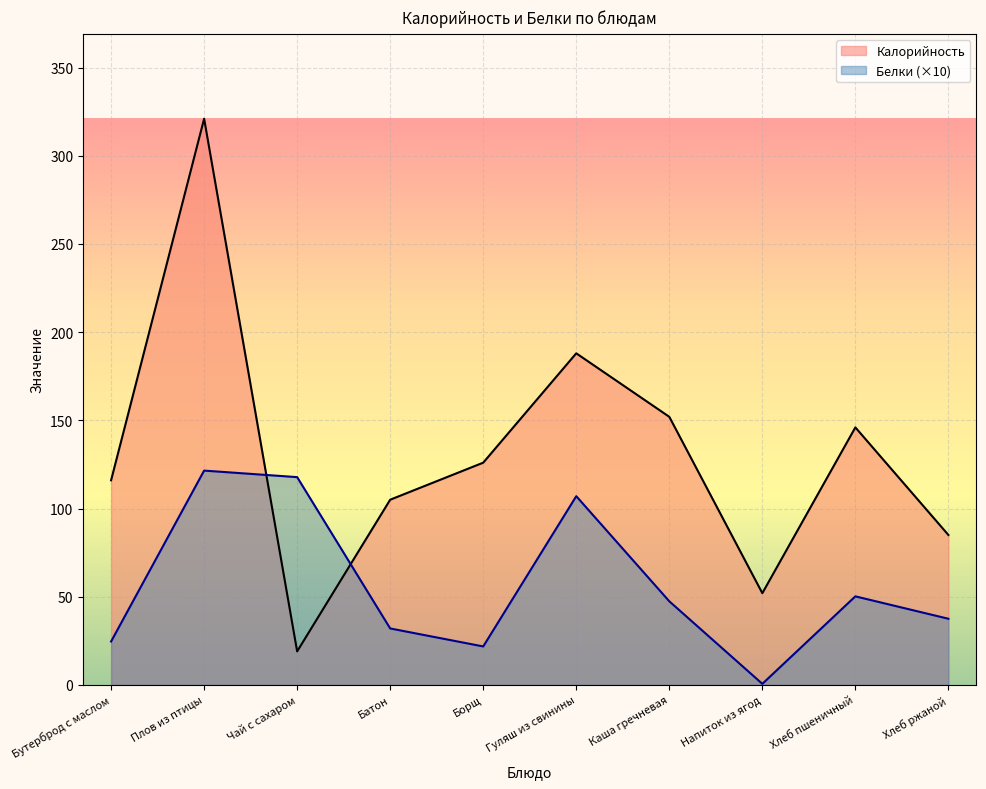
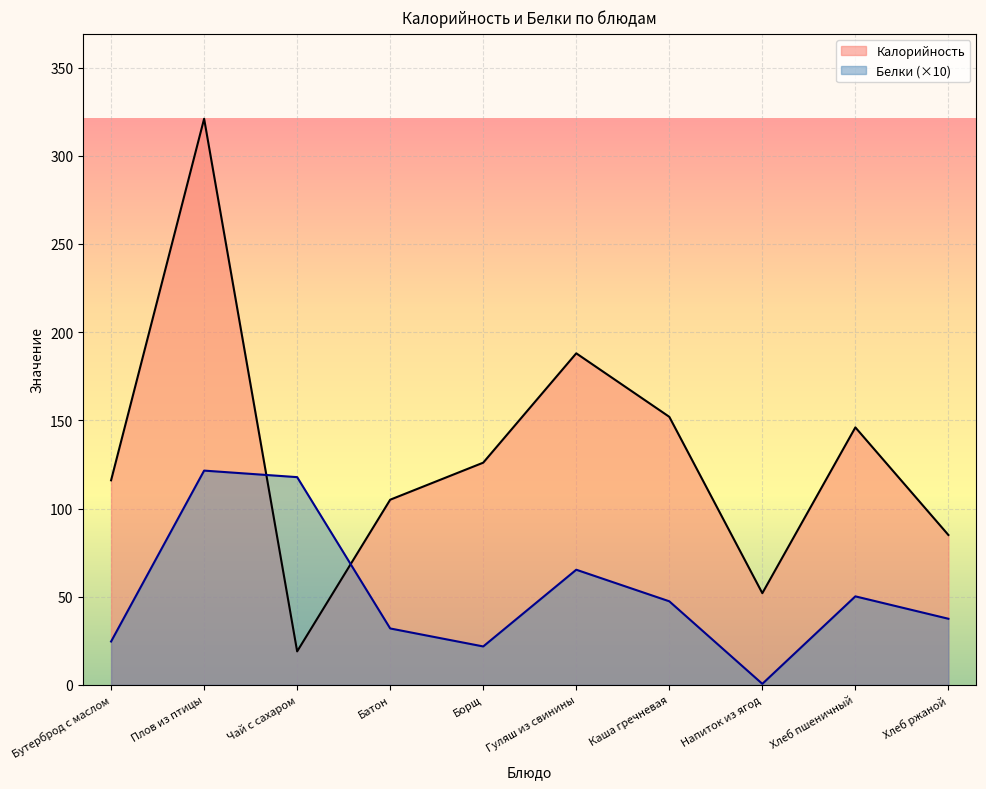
  {
    "Калорийность": {
      "Бутерброд с маслом": 116,
      "Плов из птицы": 321,
      "Чай с сахаром": 19,
      "Батон": 105,
      "Борщ": 126,
      "Гуляш из свинины": 188,
      "Каша гречневая": 152,
      "Напиток из ягод": 52,
      "Хлеб пшеничный": 146,
      "Хлеб ржаной": 85
    },
    "Белки (×10)": {
      "Бутерброд с маслом": 25,
      "Плов из птицы": 122,
      "Чай с сахаром": 118,
      "Батон": 32,
      "Борщ": 22,
-     "Гуляш из свинины": 107,
+     "Гуляш из свинины": 65,
      "Каша гречневая": 47,
      "Напиток из ягод": 1,
      "Хлеб пшеничный": 50,
      "Хлеб ржаной": 38
    }
  }
